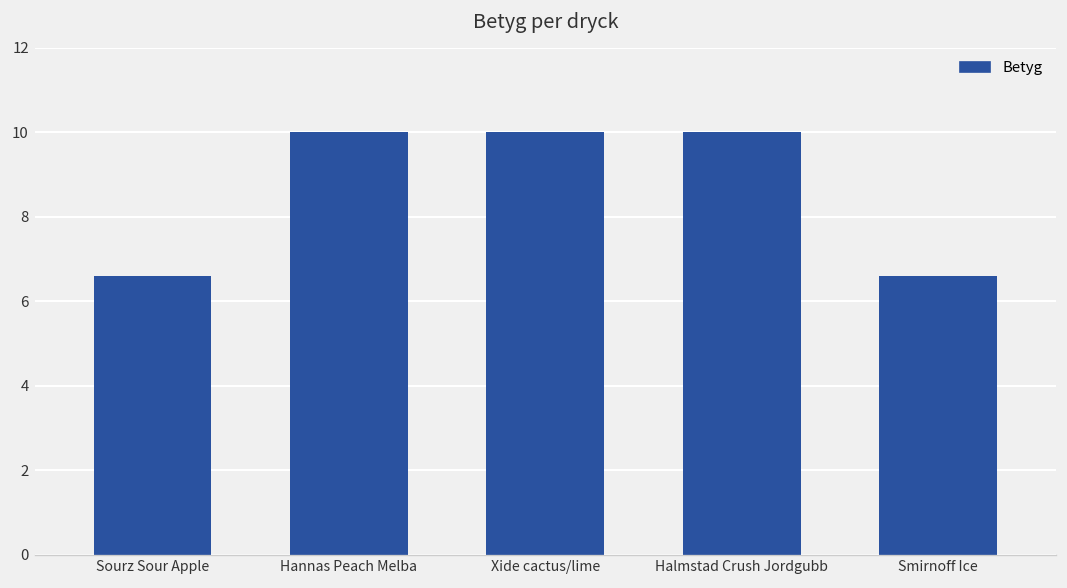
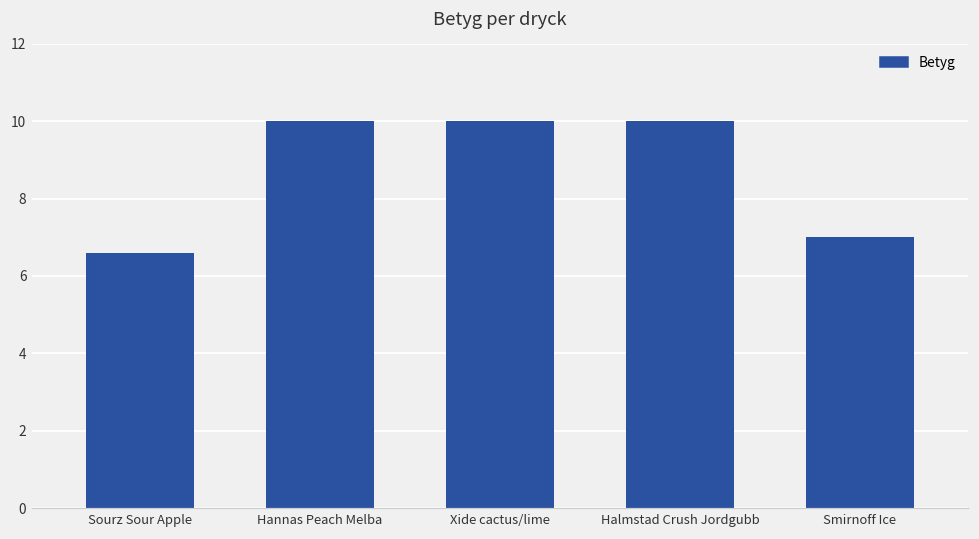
  {
    "Sourz Sour Apple": 6.6,
    "Hannas Peach Melba": 10.0,
    "Xide cactus/lime": 10.0,
    "Halmstad Crush Jordgubb": 10.0,
-   "Smirnoff Ice": 6.6
+   "Smirnoff Ice": 7.0
  }
